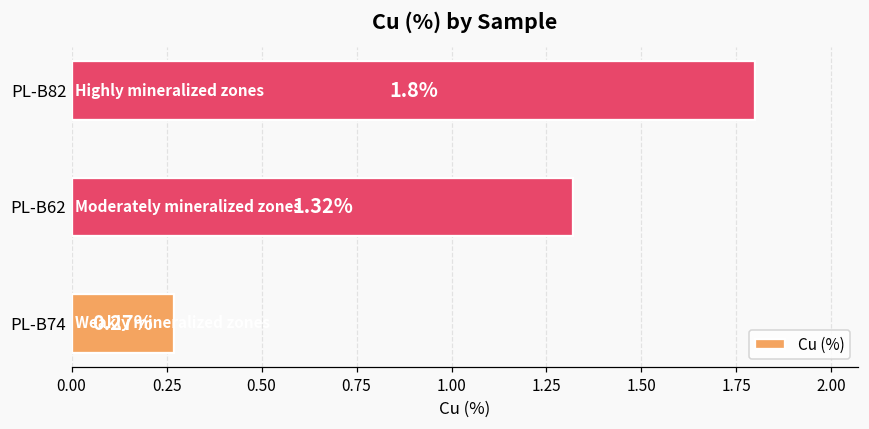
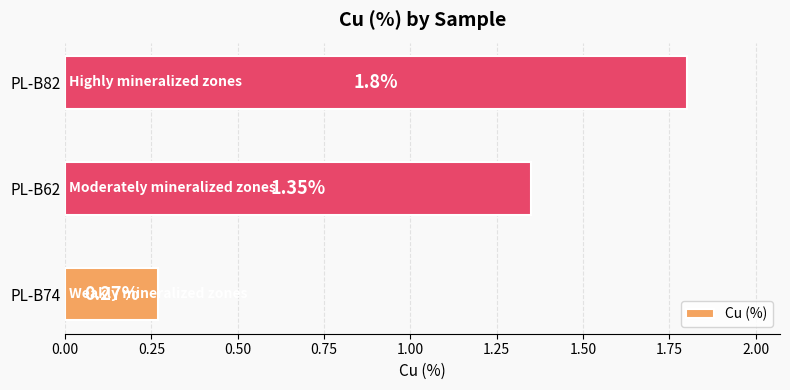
  {
    "PL-B82": "1.8%",
-   "PL-B62": "1.32%",
+   "PL-B62": "1.35%",
    "PL-B74": "0.27%"
  }
